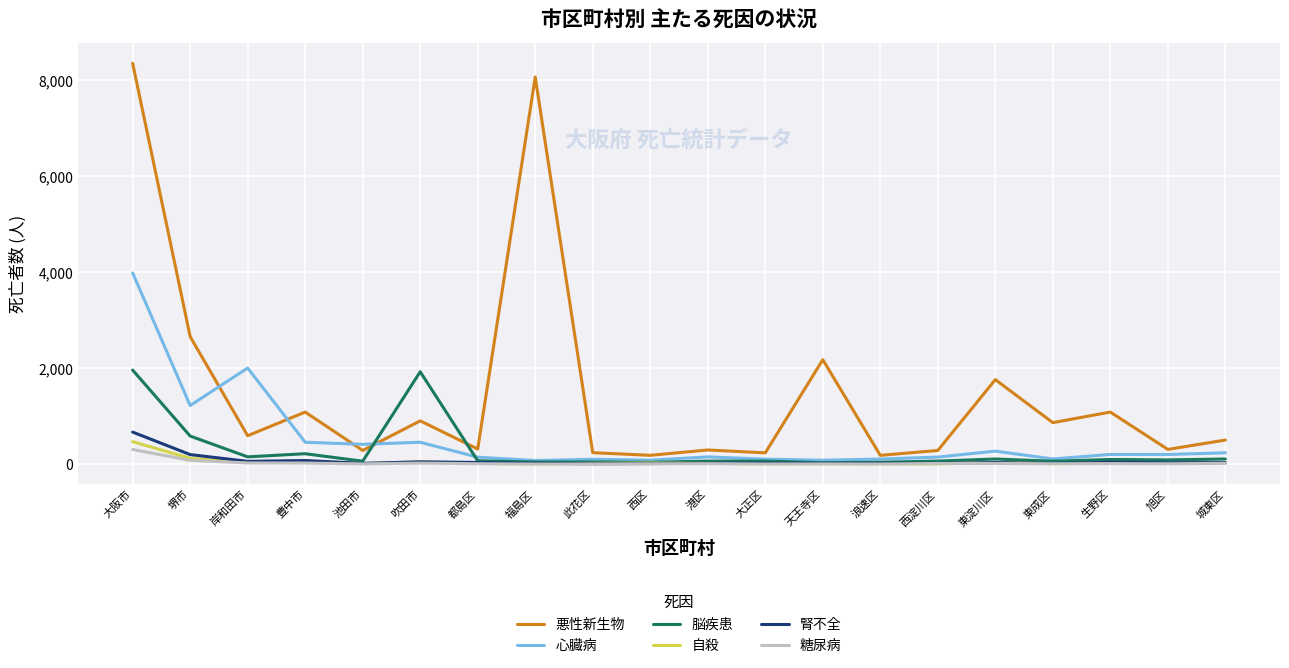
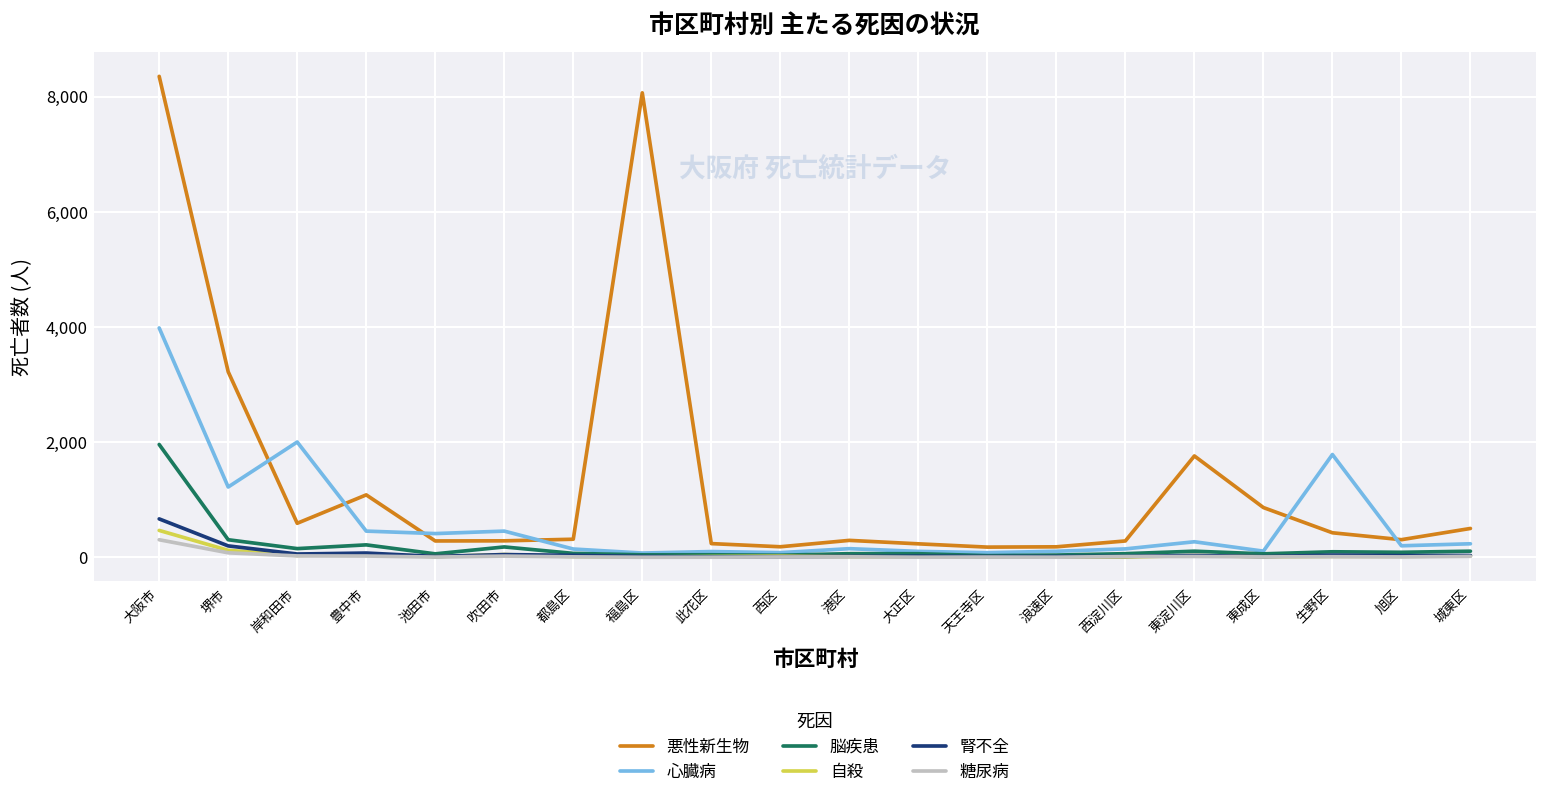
  {
    "悪性新生物": {
      "大阪市": "8,400",
-     "堺市": "2,700",
+     "堺市": "3,200",
      "岸和田市": "600",
      "豊中市": "1,100",
      "池田市": "300",
-     "吹田市": "900",
+     "吹田市": "300",
      "都島区": "300",
      "福島区": "8,100",
      "此花区": "200",
      "西区": "200",
      "港区": "300",
      "大正区": "200",
-     "天王寺区": "2,200",
+     "天王寺区": "200",
      "浪速区": "200",
      "西淀川区": "300",
      "東淀川区": "1,800",
      "東成区": "900",
-     "生野区": "1,100",
+     "生野区": "400",
      "旭区": "300",
      "城東区": "500"
    },
    "心臓病": {
      "大阪市": "4,000",
      "堺市": "1,200",
      "岸和田市": "2,000",
      "豊中市": "500",
      "池田市": "400",
      "吹田市": "500",
      "都島区": "100",
      "此花区": "100",
      "港区": "200",
      "浪速区": "100",
      "西淀川区": "100",
      "東淀川区": "300",
-     "生野区": "200",
+     "生野区": "1,800",
      "旭区": "200",
      "城東区": "200"
    },
    "脳疾患": {
      "大阪市": "2,000",
-     "堺市": "600",
+     "堺市": "300",
      "岸和田市": "200",
      "豊中市": "200",
-     "吹田市": "1,900",
+     "吹田市": "200",
      "東淀川区": "100",
      "生野区": "100",
      "旭区": "100",
      "城東区": "100"
    },
    "自殺": {
      "大阪市": "500"
    },
    "腎不全": {
      "大阪市": "700",
      "堺市": "200"
    },
    "糖尿病": {
      "大阪市": "300"
    }
  }
